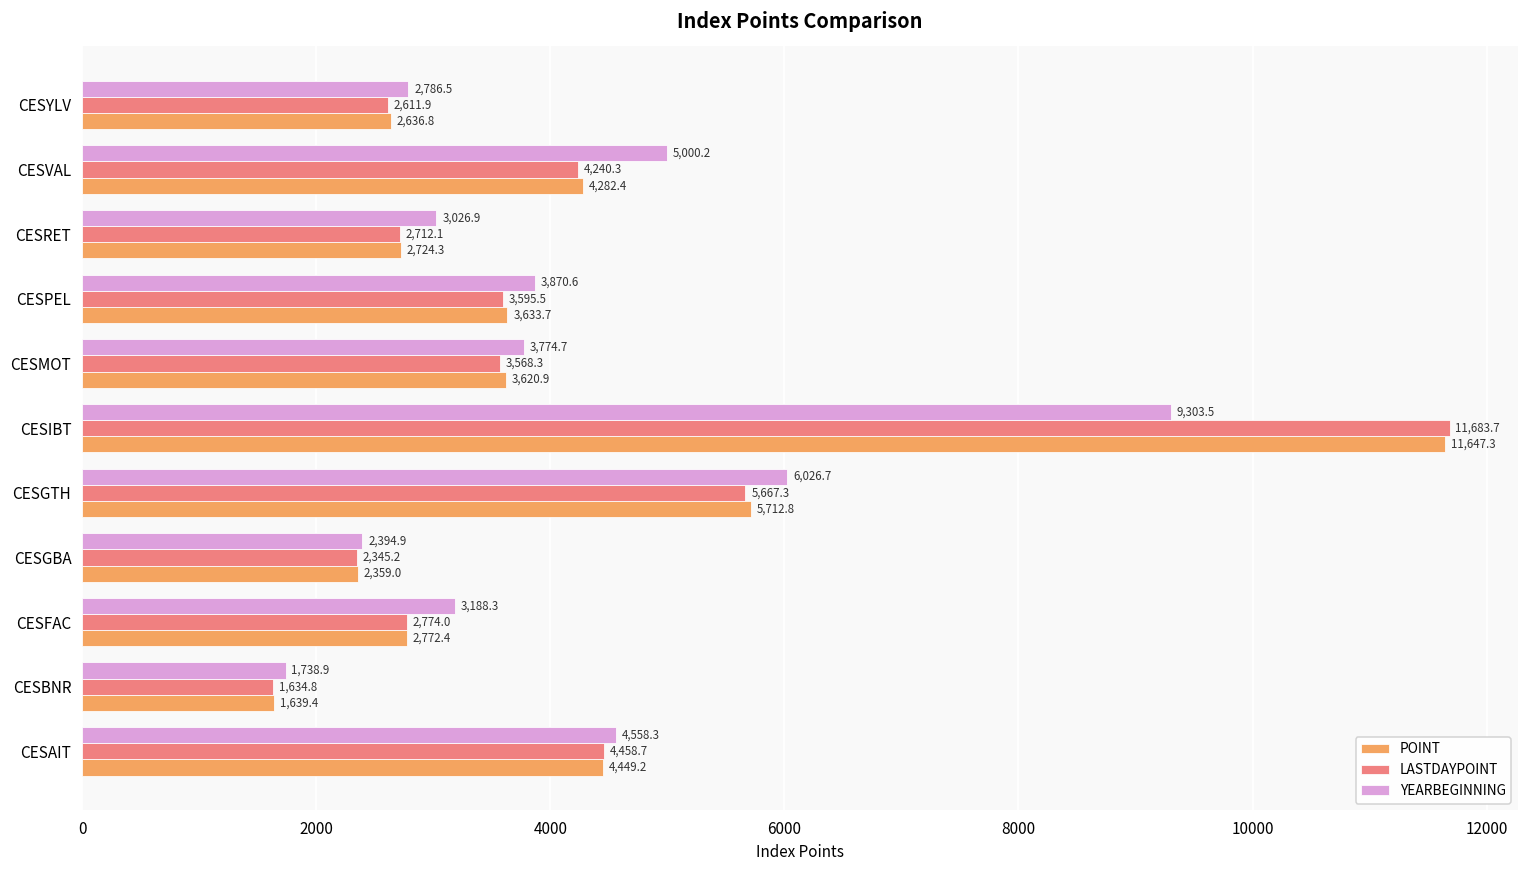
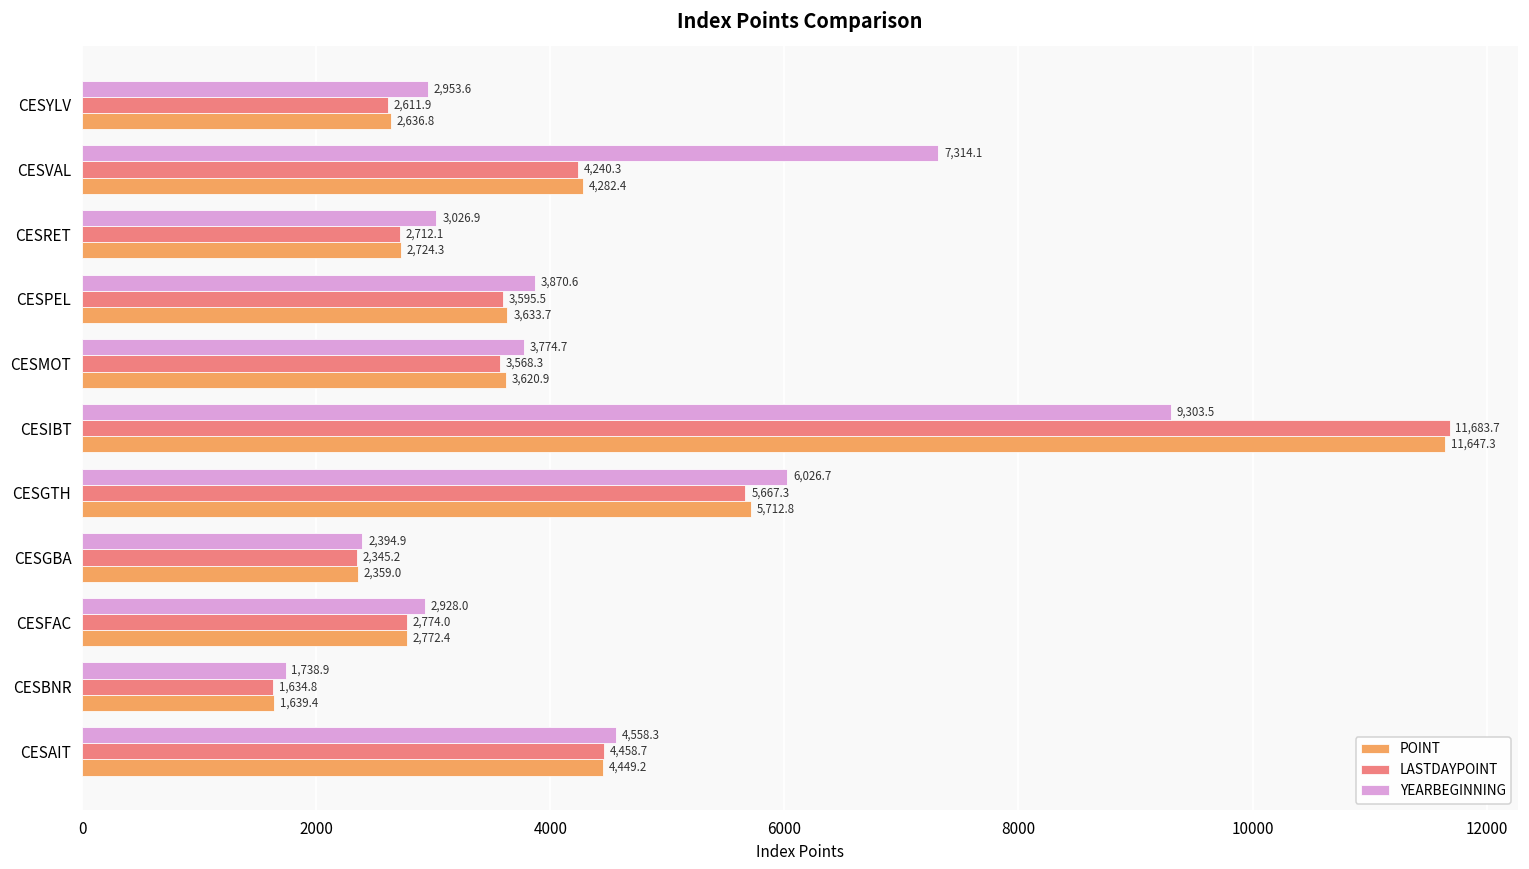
  {
    "YEARBEGINNING": {
-     "CESYLV": "2,786.5",
-     "CESVAL": "5,000.2",
+     "CESYLV": "2,953.6",
+     "CESVAL": "7,314.1",
      "CESRET": "3,026.9",
      "CESPEL": "3,870.6",
      "CESMOT": "3,774.7",
      "CESIBT": "9,303.5",
      "CESGTH": "6,026.7",
      "CESGBA": "2,394.9",
-     "CESFAC": "3,188.3",
+     "CESFAC": "2,928.0",
      "CESBNR": "1,738.9",
      "CESAIT": "4,558.3"
    }
  }
